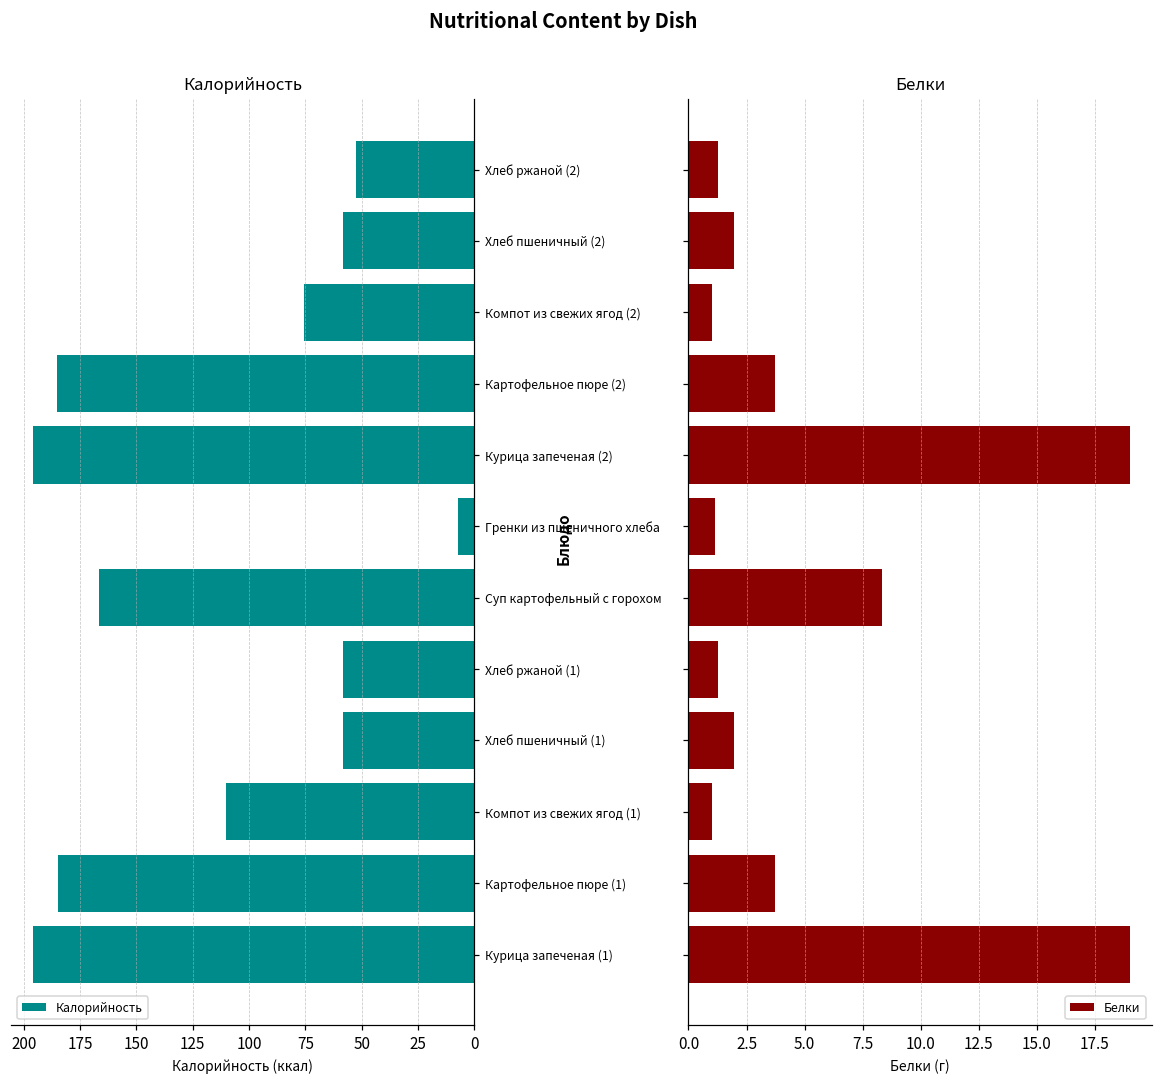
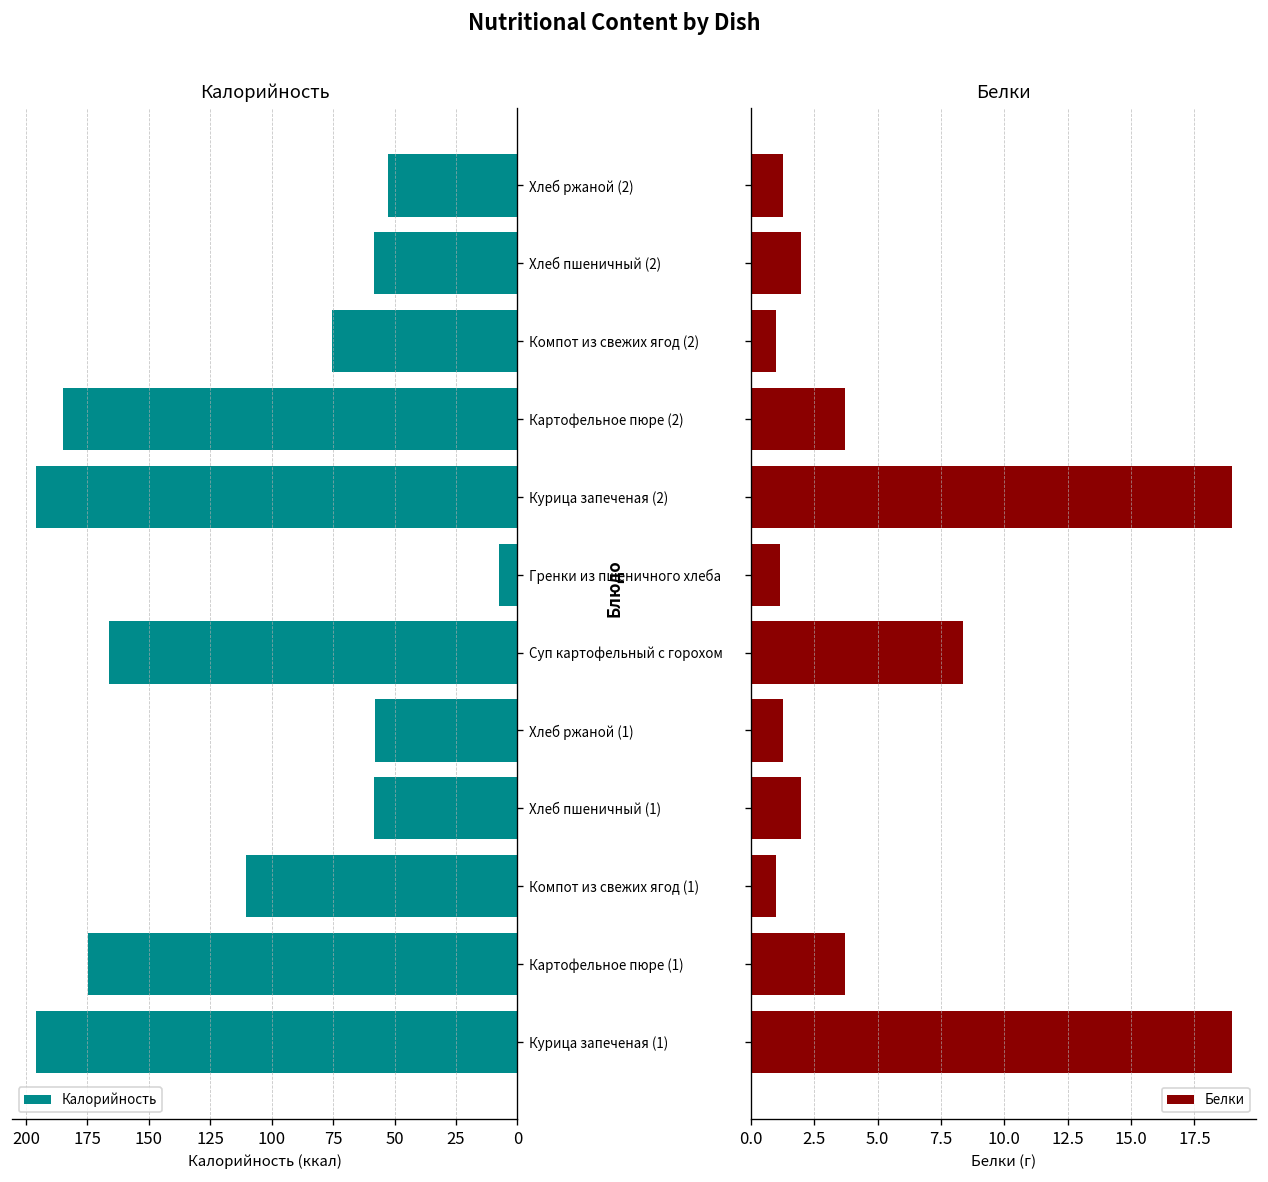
  {
    "Калорийность": {
      "Хлеб ржаной (2)": 53,
      "Хлеб пшеничный (2)": 58,
      "Компот из свежих ягод (2)": 76,
      "Картофельное пюре (2)": 185,
      "Курица запеченая (2)": 196,
      "Гренки из пшеничного хлеба": 7,
      "Суп картофельный с горохом": 166,
      "Хлеб ржаной (1)": 58,
      "Хлеб пшеничный (1)": 58,
      "Компот из свежих ягод (1)": 110,
-     "Картофельное пюре (1)": 185,
+     "Картофельное пюре (1)": 175,
      "Курица запеченая (1)": 196
    }
  }
